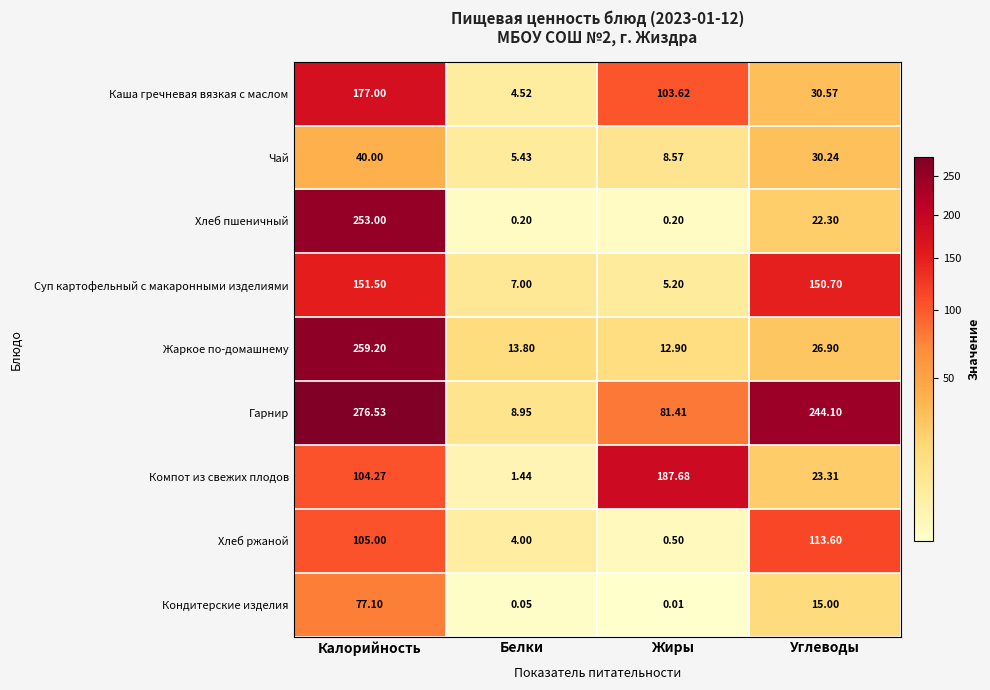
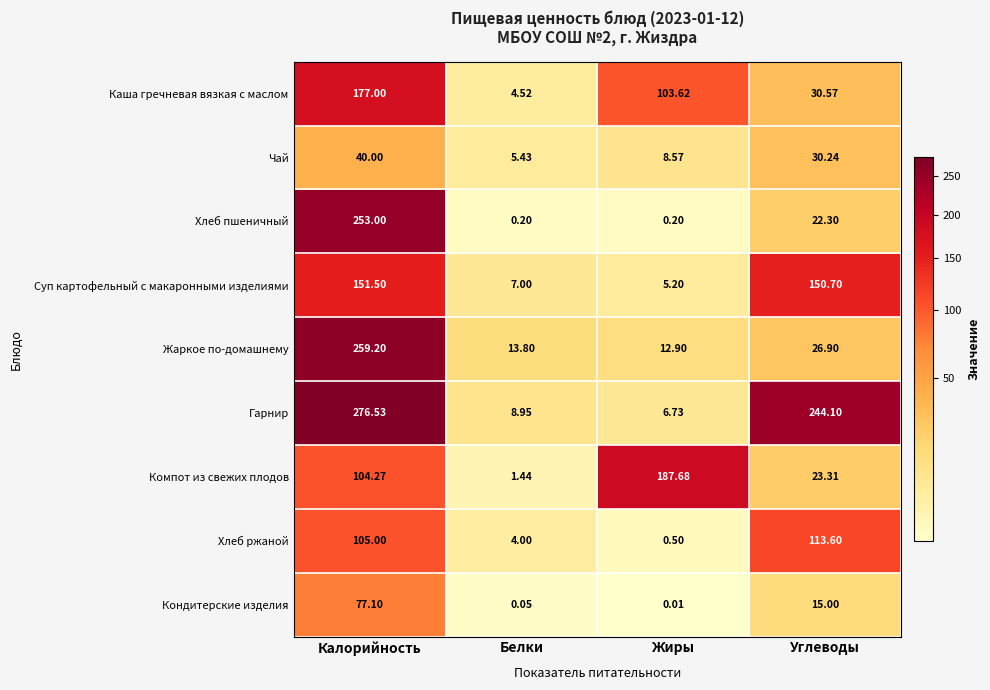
  {
    "Каша гречневая вязкая с маслом": {
      "Калорийность": 177.00,
      "Белки": 4.52,
      "Жиры": 103.62,
      "Углеводы": 30.57
    },
    "Чай": {
      "Калорийность": 40.00,
      "Белки": 5.43,
      "Жиры": 8.57,
      "Углеводы": 30.24
    },
    "Хлеб пшеничный": {
      "Калорийность": 253.00,
      "Белки": 0.20,
      "Жиры": 0.20,
      "Углеводы": 22.30
    },
    "Суп картофельный с макаронными изделиями": {
      "Калорийность": 151.50,
      "Белки": 7.00,
      "Жиры": 5.20,
      "Углеводы": 150.70
    },
    "Жаркое по-домашнему": {
      "Калорийность": 259.20,
      "Белки": 13.80,
      "Жиры": 12.90,
      "Углеводы": 26.90
    },
    "Гарнир": {
      "Калорийность": 276.53,
      "Белки": 8.95,
-     "Жиры": 81.41,
+     "Жиры": 6.73,
      "Углеводы": 244.10
    },
    "Компот из свежих плодов": {
      "Калорийность": 104.27,
      "Белки": 1.44,
      "Жиры": 187.68,
      "Углеводы": 23.31
    },
    "Хлеб ржаной": {
      "Калорийность": 105.00,
      "Белки": 4.00,
      "Жиры": 0.50,
      "Углеводы": 113.60
    },
    "Кондитерские изделия": {
      "Калорийность": 77.10,
      "Белки": 0.05,
      "Жиры": 0.01,
      "Углеводы": 15.00
    }
  }
